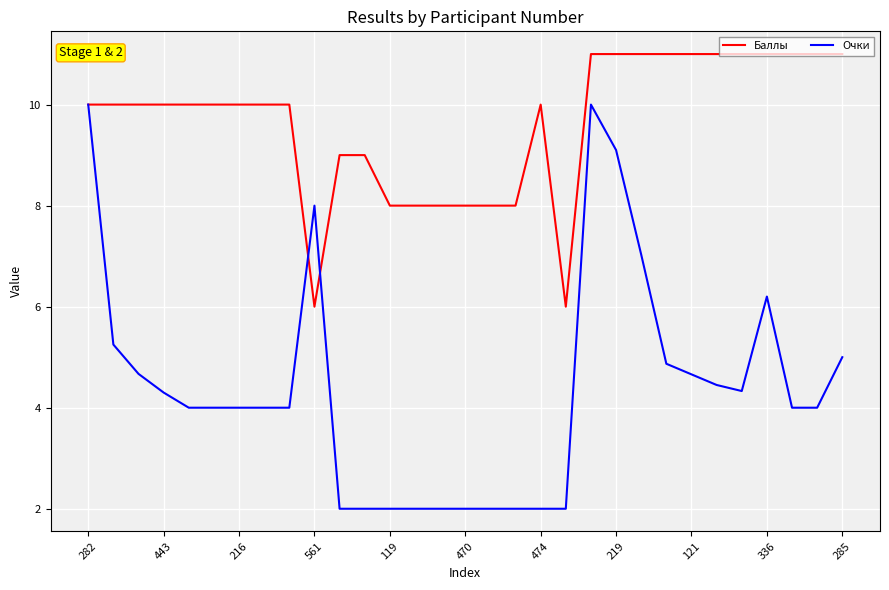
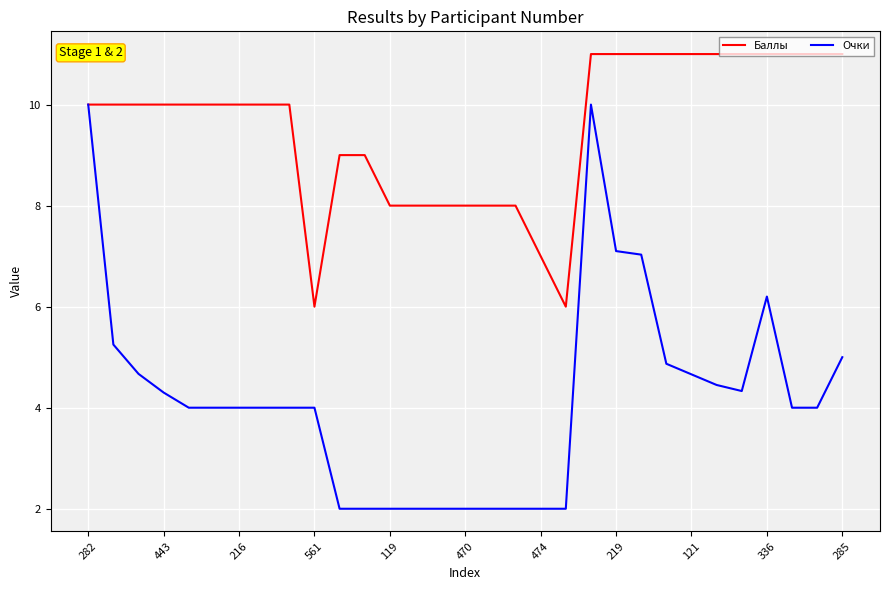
  {
    "Баллы": {
      "443": 10,
      "216": 10,
      "561": 6,
      "119": 8,
      "470": 8,
-     "474": 10,
+     "474": 7,
      "219": 11,
      "121": 11
    },
    "Очки": {
      "443": 4.3,
      "216": 4.0,
-     "561": 8.0,
+     "561": 4.0,
      "119": 2.0,
      "470": 2.0,
      "474": 2.0,
-     "219": 9.1,
+     "219": 7.1,
      "121": 4.7,
      "336": 6.2,
      "285": 5.0
    }
  }
